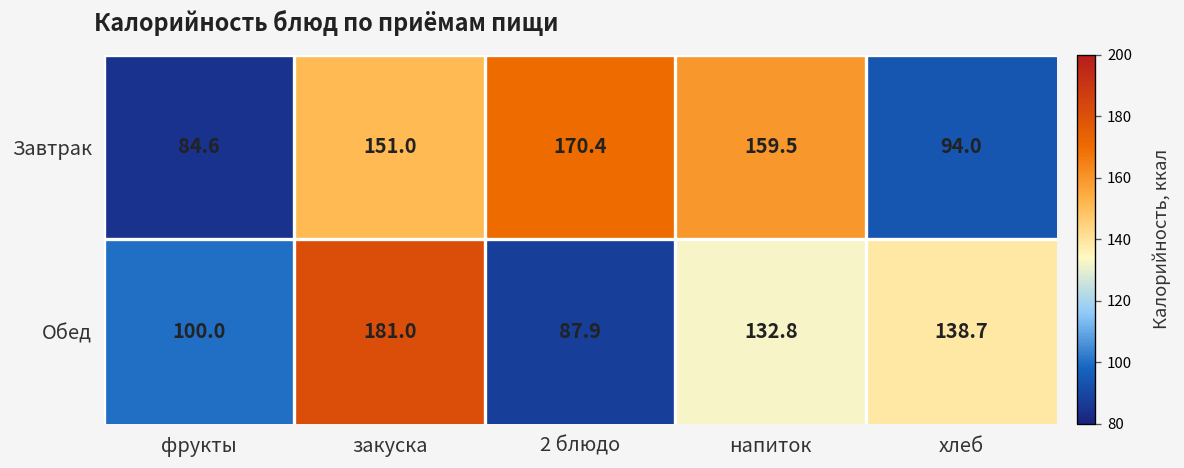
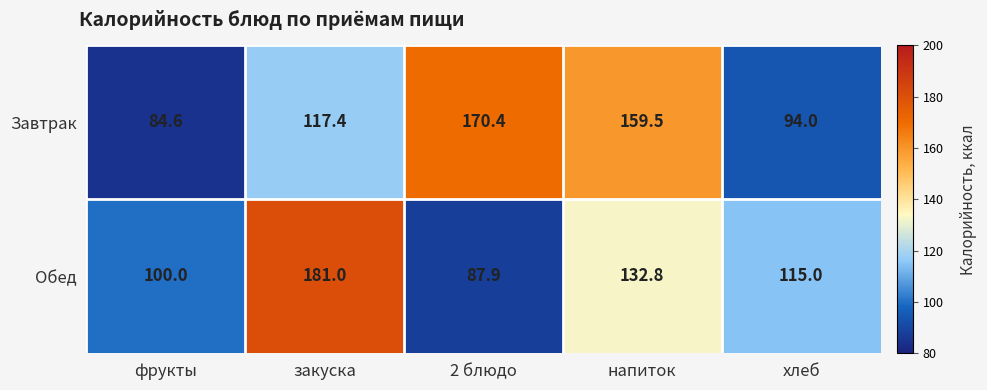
  {
    "Завтрак": {
      "фрукты": 84.6,
-     "закуска": 151.0,
+     "закуска": 117.4,
      "2 блюдо": 170.4,
      "напиток": 159.5,
      "хлеб": 94.0
    },
    "Обед": {
      "фрукты": 100.0,
      "закуска": 181.0,
      "2 блюдо": 87.9,
      "напиток": 132.8,
-     "хлеб": 138.7
+     "хлеб": 115.0
    }
  }
